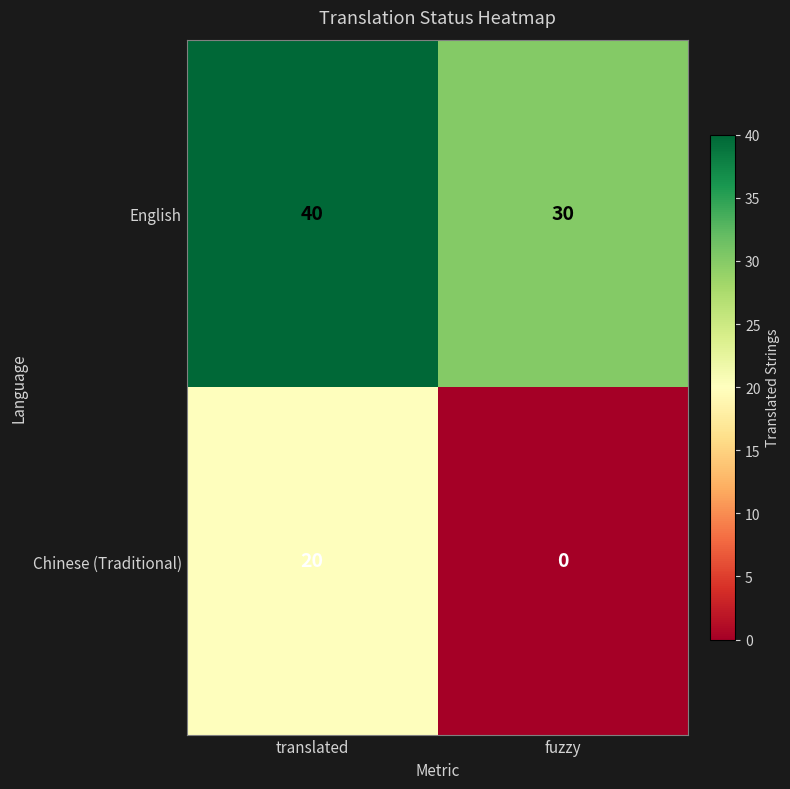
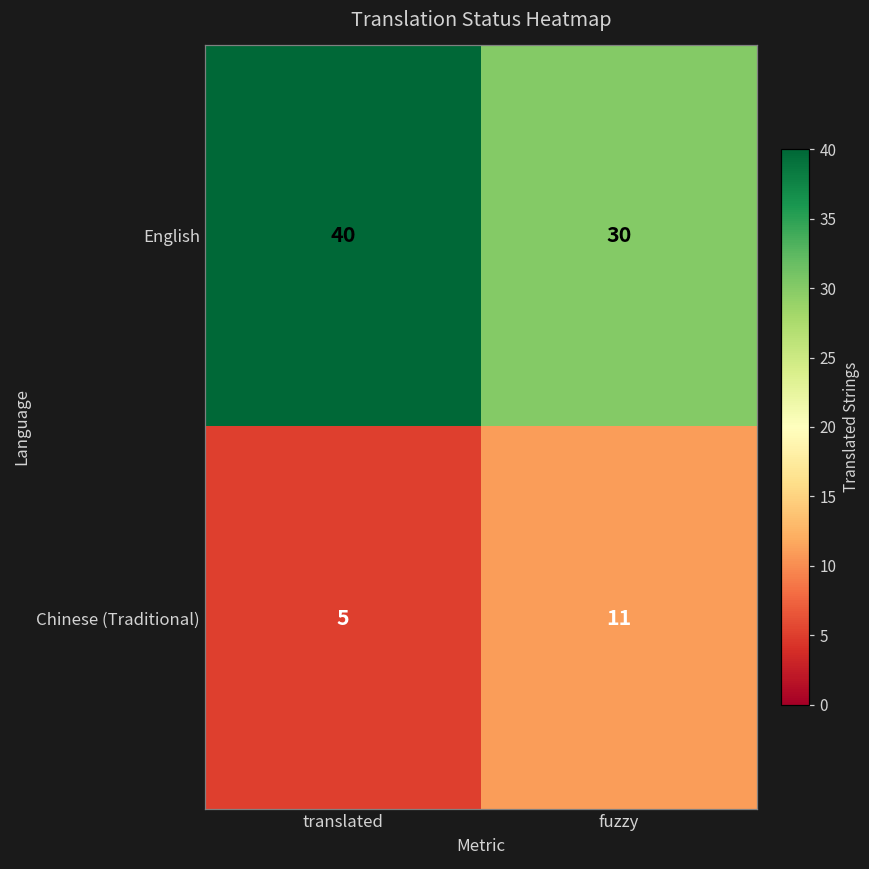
  {
    "English": {
      "translated": 40,
      "fuzzy": 30
    },
    "Chinese (Traditional)": {
-     "translated": 20,
-     "fuzzy": 0
+     "translated": 5,
+     "fuzzy": 11
    }
  }
